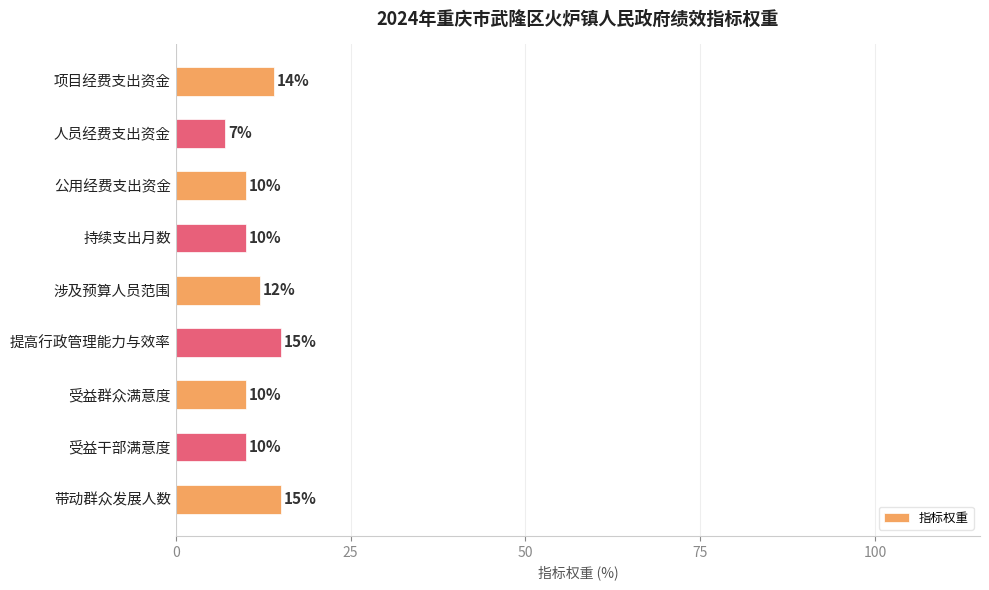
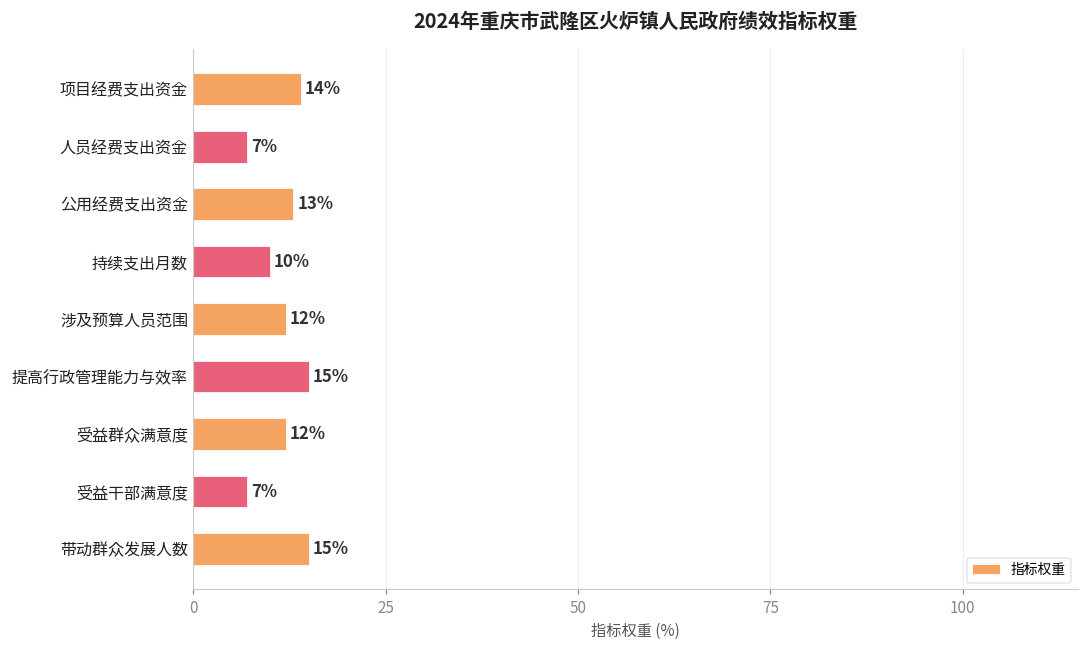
  {
    "项目经费支出资金": "14%",
    "人员经费支出资金": "7%",
-   "公用经费支出资金": "10%",
+   "公用经费支出资金": "13%",
    "持续支出月数": "10%",
    "涉及预算人员范围": "12%",
    "提高行政管理能力与效率": "15%",
-   "受益群众满意度": "10%",
-   "受益干部满意度": "10%",
+   "受益群众满意度": "12%",
+   "受益干部满意度": "7%",
    "带动群众发展人数": "15%"
  }
